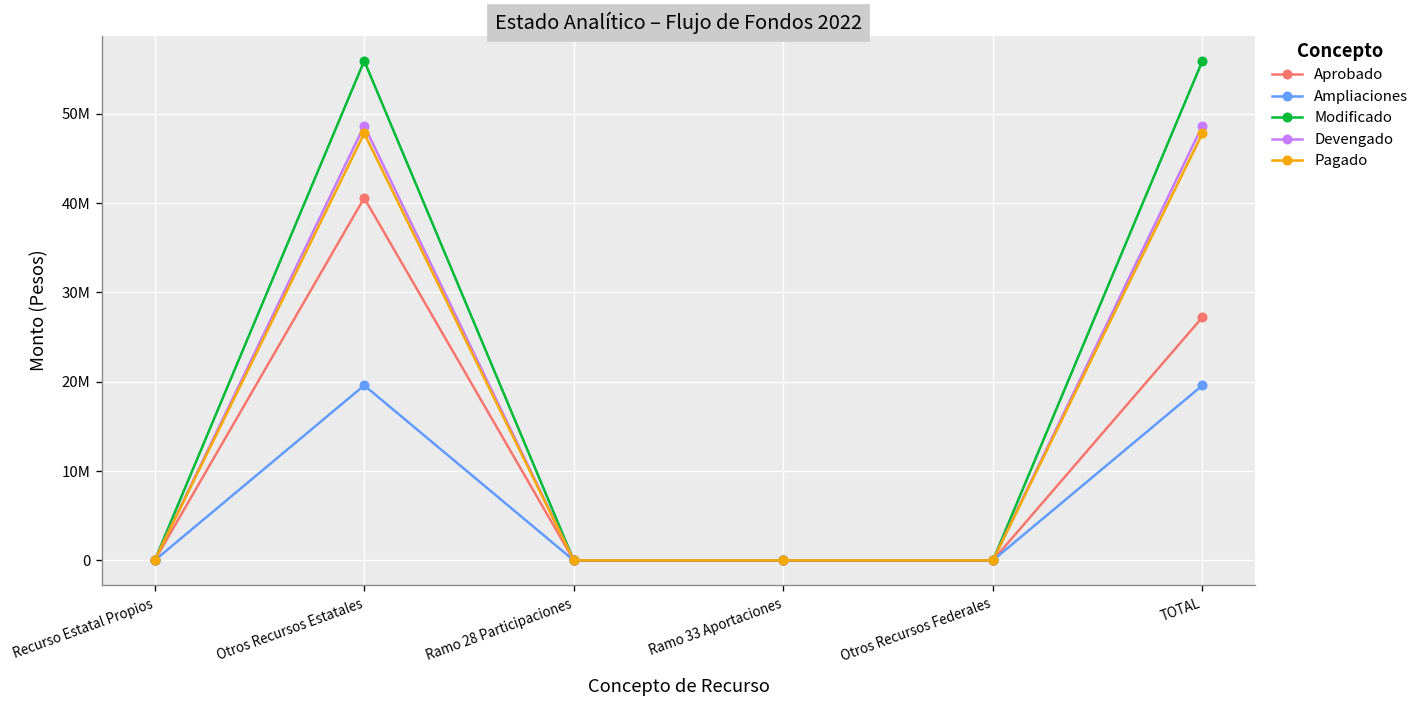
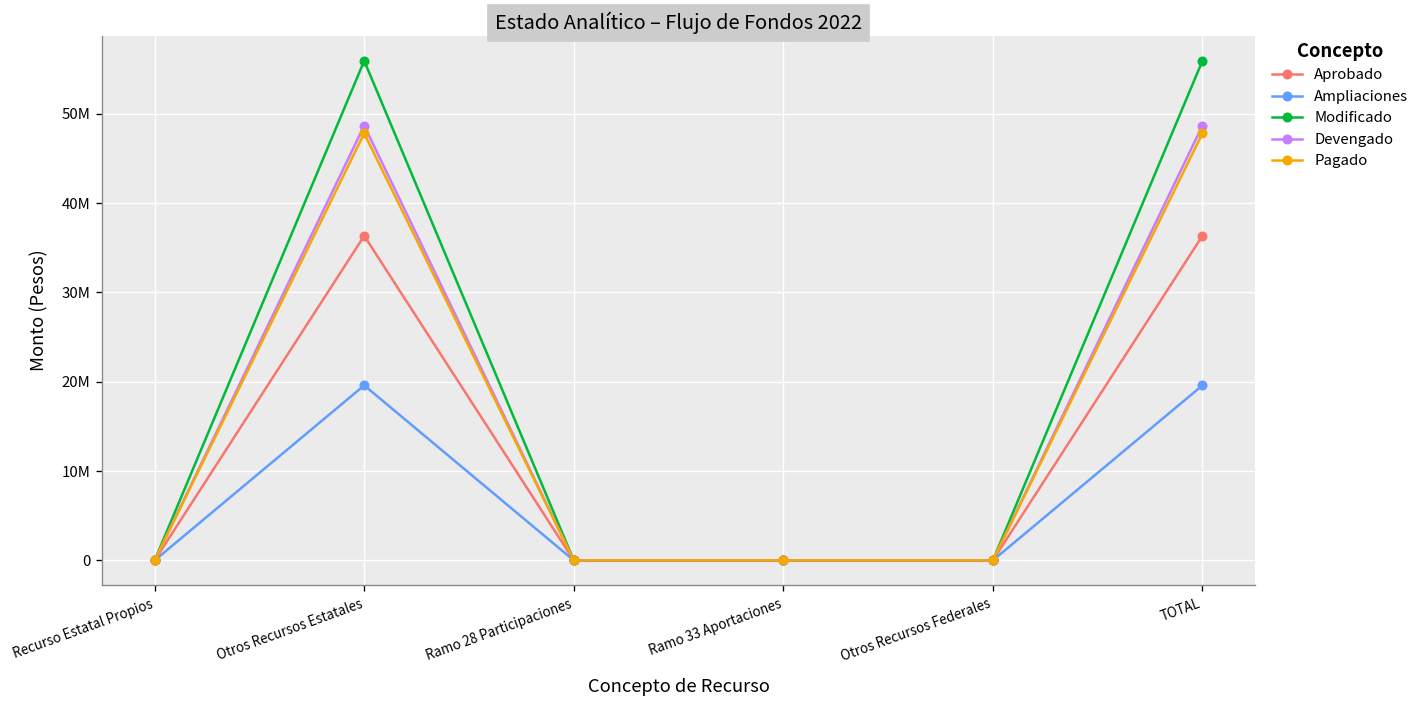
  {
    "Aprobado": {
-     "Otros Recursos Estatales": 41000000,
-     "TOTAL": 27000000
+     "Otros Recursos Estatales": 36000000,
+     "TOTAL": 36000000
    },
    "Ampliaciones": {
      "Otros Recursos Estatales": 20000000,
      "TOTAL": 20000000
    },
    "Modificado": {
      "Otros Recursos Estatales": 56000000,
      "TOTAL": 56000000
    },
    "Devengado": {
      "Otros Recursos Estatales": 49000000,
      "TOTAL": 49000000
    },
    "Pagado": {
      "Otros Recursos Estatales": 48000000,
      "TOTAL": 48000000
    }
  }
